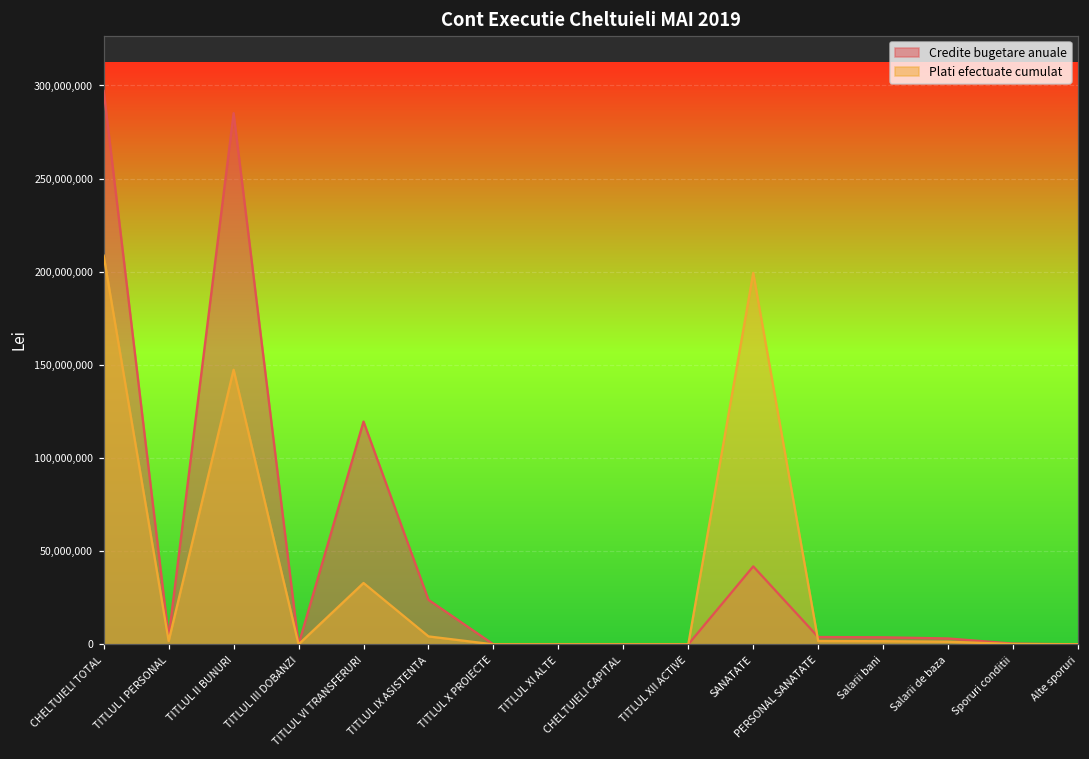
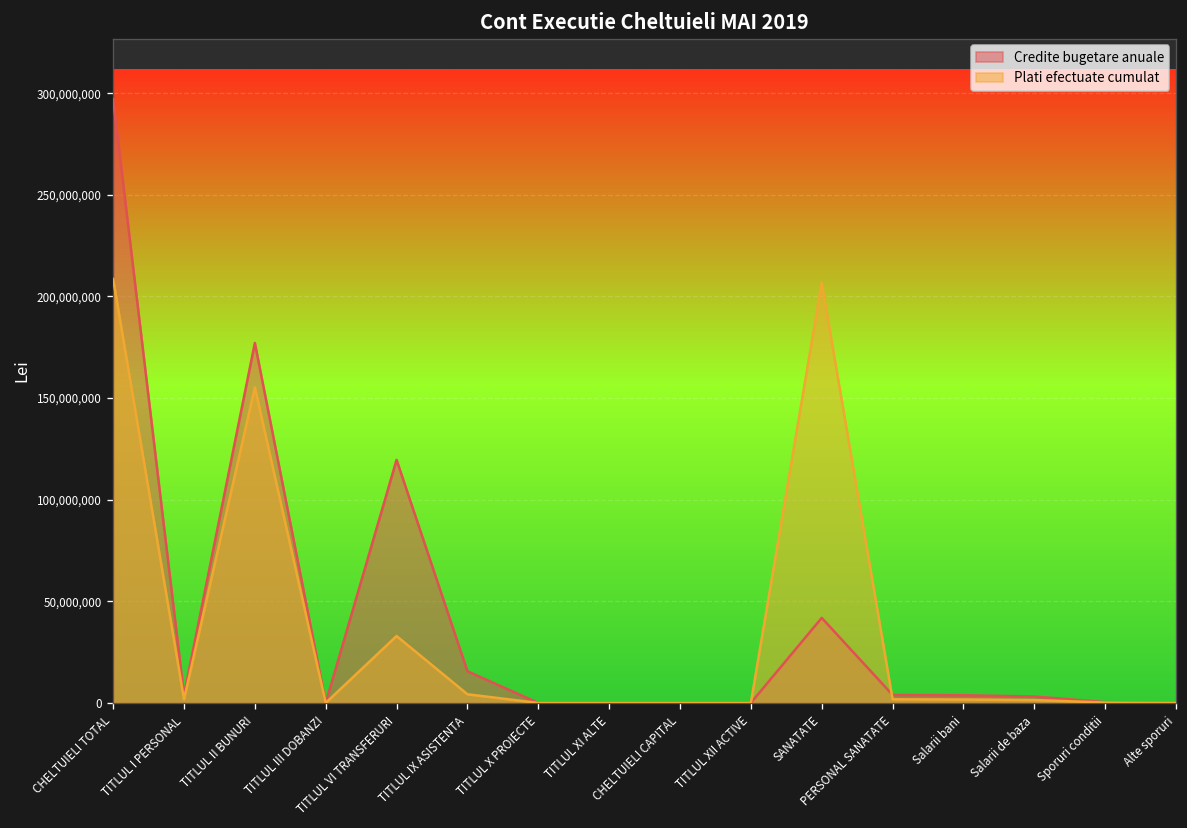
  {
    "Credite bugetare anuale": {
      "CHELTUIELI TOTAL": "297,000,000",
      "TITLUL I PERSONAL": "4,000,000",
-     "TITLUL II BUNURI": "285,000,000",
+     "TITLUL II BUNURI": "177,000,000",
      "TITLUL VI TRANSFERURI": "120,000,000",
-     "TITLUL IX ASISTENTA": "24,000,000",
+     "TITLUL IX ASISTENTA": "16,000,000",
      "SANATATE": "42,000,000",
      "PERSONAL SANATATE": "4,000,000",
      "Salarii bani": "4,000,000",
      "Salarii de baza": "3,000,000"
    },
    "Plati efectuate cumulat": {
      "CHELTUIELI TOTAL": "209,000,000",
      "TITLUL I PERSONAL": "2,000,000",
-     "TITLUL II BUNURI": "147,000,000",
+     "TITLUL II BUNURI": "155,000,000",
      "TITLUL VI TRANSFERURI": "33,000,000",
      "TITLUL IX ASISTENTA": "4,000,000",
-     "SANATATE": "199,000,000",
+     "SANATATE": "207,000,000",
      "PERSONAL SANATATE": "2,000,000",
      "Salarii bani": "2,000,000",
      "Salarii de baza": "1,000,000"
    }
  }
